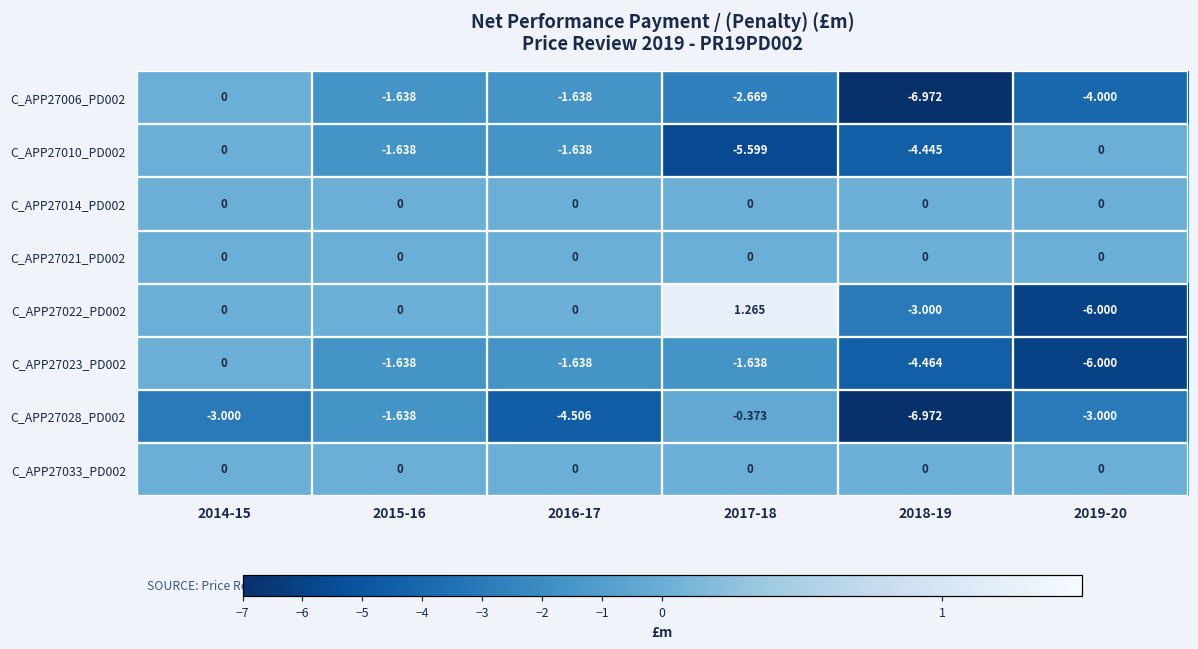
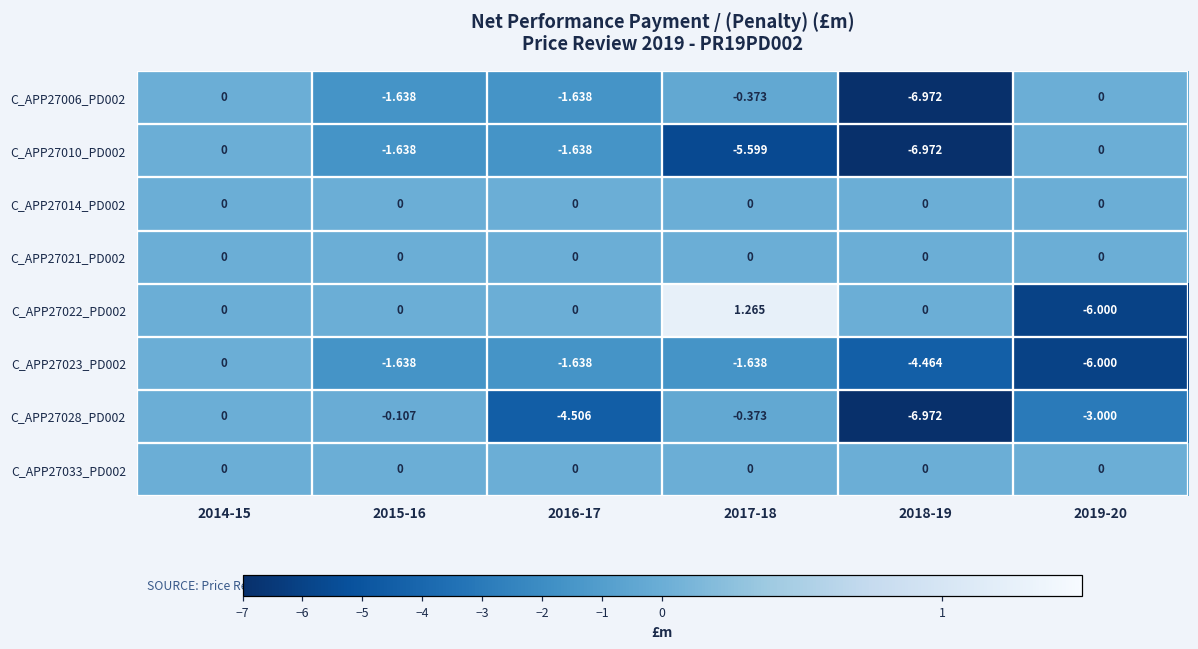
  {
    "C_APP27006_PD002": {
      "2014-15": 0,
      "2015-16": -1.638,
      "2016-17": -1.638,
-     "2017-18": -2.669,
+     "2017-18": -0.373,
      "2018-19": -6.972,
-     "2019-20": -4.000
+     "2019-20": 0
    },
    "C_APP27010_PD002": {
      "2014-15": 0,
      "2015-16": -1.638,
      "2016-17": -1.638,
      "2017-18": -5.599,
-     "2018-19": -4.445,
+     "2018-19": -6.972,
      "2019-20": 0
    },
    "C_APP27014_PD002": {
      "2014-15": 0,
      "2015-16": 0,
      "2016-17": 0,
      "2017-18": 0,
      "2018-19": 0,
      "2019-20": 0
    },
    "C_APP27021_PD002": {
      "2014-15": 0,
      "2015-16": 0,
      "2016-17": 0,
      "2017-18": 0,
      "2018-19": 0,
      "2019-20": 0
    },
    "C_APP27022_PD002": {
      "2014-15": 0,
      "2015-16": 0,
      "2016-17": 0,
      "2017-18": 1.265,
-     "2018-19": -3.000,
+     "2018-19": 0,
      "2019-20": -6.000
    },
    "C_APP27023_PD002": {
      "2014-15": 0,
      "2015-16": -1.638,
      "2016-17": -1.638,
      "2017-18": -1.638,
      "2018-19": -4.464,
      "2019-20": -6.000
    },
    "C_APP27028_PD002": {
-     "2014-15": -3.000,
-     "2015-16": -1.638,
+     "2014-15": 0,
+     "2015-16": -0.107,
      "2016-17": -4.506,
      "2017-18": -0.373,
      "2018-19": -6.972,
      "2019-20": -3.000
    },
    "C_APP27033_PD002": {
      "2014-15": 0,
      "2015-16": 0,
      "2016-17": 0,
      "2017-18": 0,
      "2018-19": 0,
      "2019-20": 0
    }
  }
